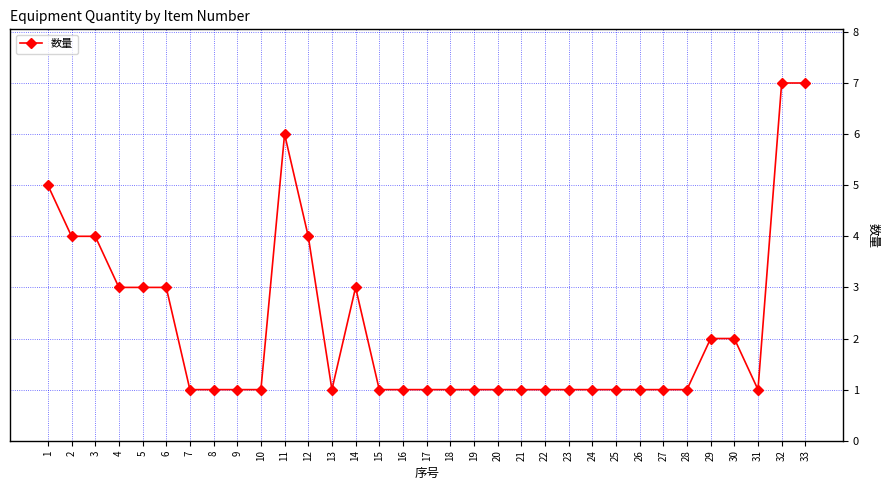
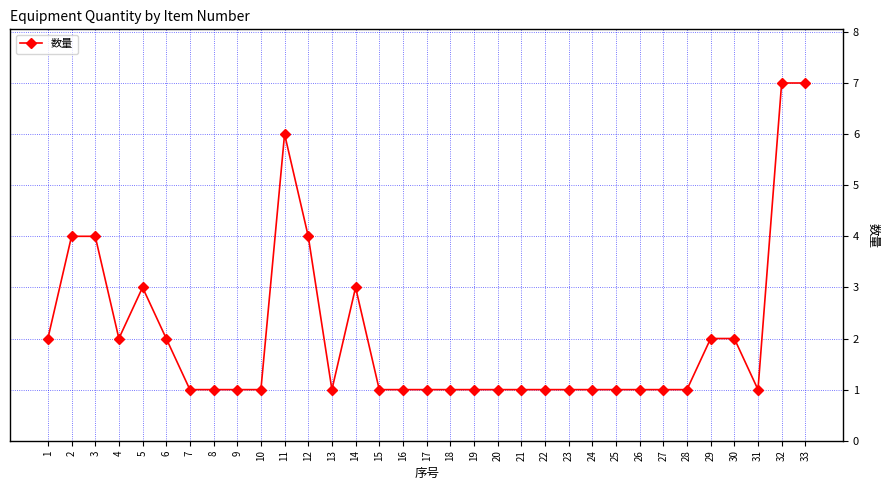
  {
-   "1": 5,
+   "1": 2,
    "2": 4,
    "3": 4,
-   "4": 3,
+   "4": 2,
    "5": 3,
-   "6": 3,
+   "6": 2,
    "7": 1,
    "8": 1,
    "9": 1,
    "10": 1,
    "11": 6,
    "12": 4,
    "13": 1,
    "14": 3,
    "15": 1,
    "16": 1,
    "17": 1,
    "18": 1,
    "19": 1,
    "20": 1,
    "21": 1,
    "22": 1,
    "23": 1,
    "24": 1,
    "25": 1,
    "26": 1,
    "27": 1,
    "28": 1,
    "29": 2,
    "30": 2,
    "31": 1,
    "32": 7,
    "33": 7
  }
